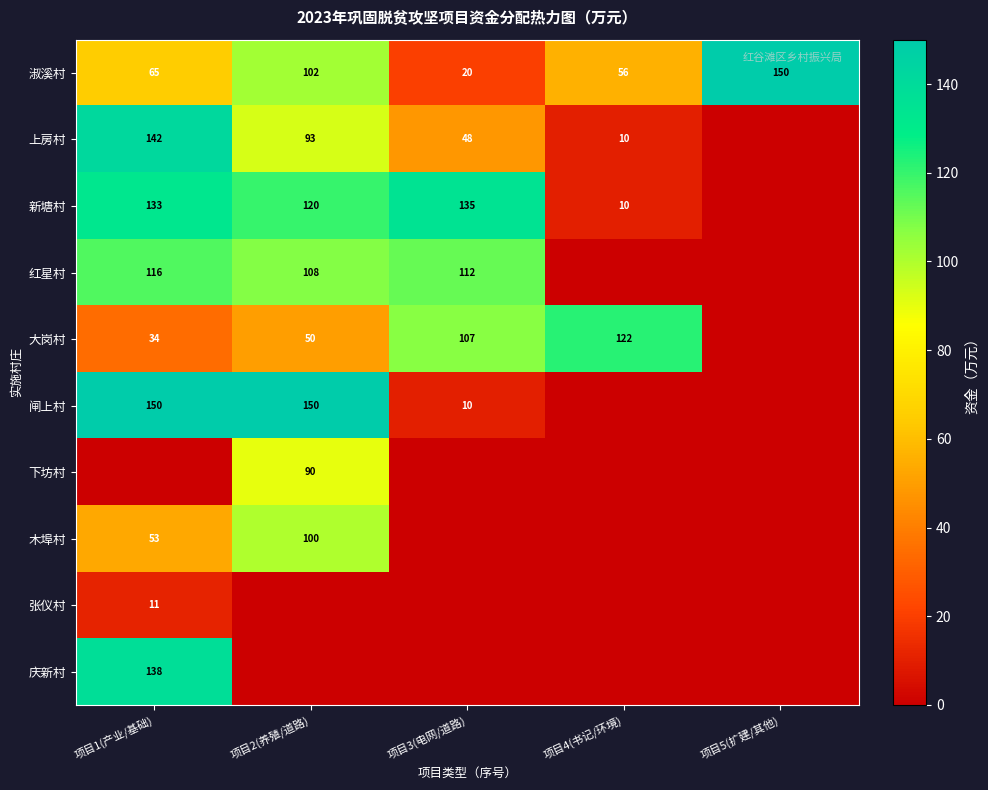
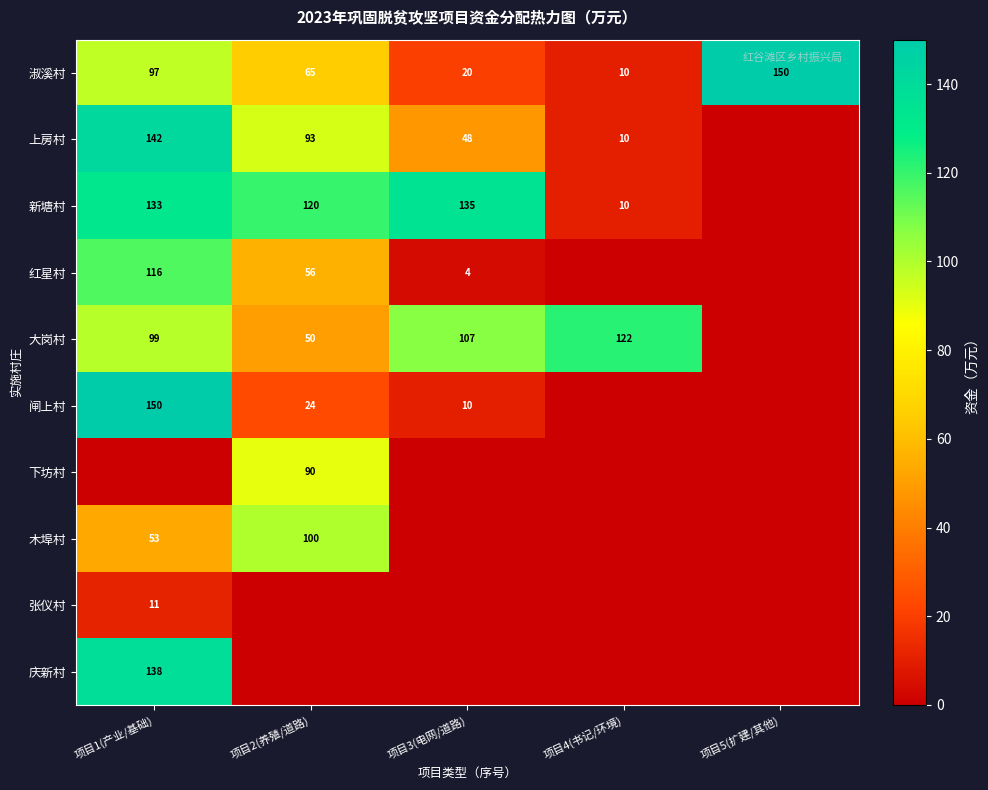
  {
    "淑溪村": {
-     "项目1(产业/基础)": 65,
-     "项目2(养殖/道路)": 102,
+     "项目1(产业/基础)": 97,
+     "项目2(养殖/道路)": 65,
      "项目3(电网/道路)": 20,
-     "项目4(书记/环境)": 56
+     "项目4(书记/环境)": 10
    },
    "上房村": {
      "项目1(产业/基础)": 142,
      "项目2(养殖/道路)": 93,
      "项目3(电网/道路)": 48,
      "项目4(书记/环境)": 10
    },
    "新塘村": {
      "项目1(产业/基础)": 133,
      "项目2(养殖/道路)": 120,
      "项目3(电网/道路)": 135,
      "项目4(书记/环境)": 10
    },
    "红星村": {
      "项目1(产业/基础)": 116,
-     "项目2(养殖/道路)": 108,
-     "项目3(电网/道路)": 112
+     "项目2(养殖/道路)": 56,
+     "项目3(电网/道路)": 4
    },
    "大岗村": {
-     "项目1(产业/基础)": 34,
+     "项目1(产业/基础)": 99,
      "项目2(养殖/道路)": 50,
      "项目3(电网/道路)": 107,
      "项目4(书记/环境)": 122
    },
    "闸上村": {
      "项目1(产业/基础)": 150,
-     "项目2(养殖/道路)": 150,
+     "项目2(养殖/道路)": 24,
      "项目3(电网/道路)": 10
    },
    "下坊村": {
      "项目2(养殖/道路)": 90
    },
    "木埠村": {
      "项目1(产业/基础)": 53,
      "项目2(养殖/道路)": 100
    },
    "张仪村": {
      "项目1(产业/基础)": 11
    },
    "庆新村": {
      "项目1(产业/基础)": 138
    }
  }
